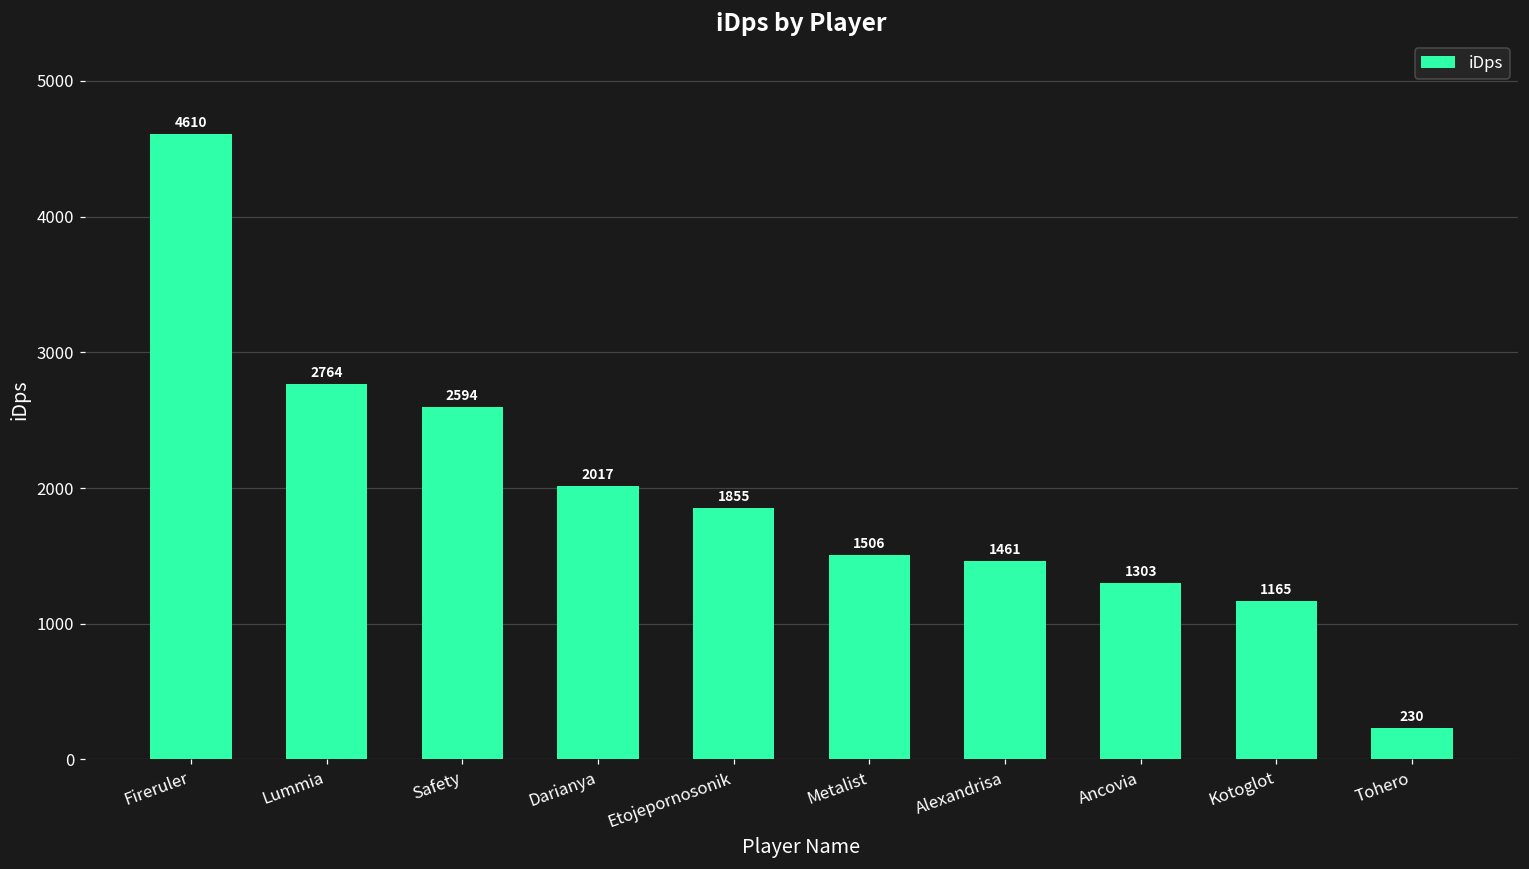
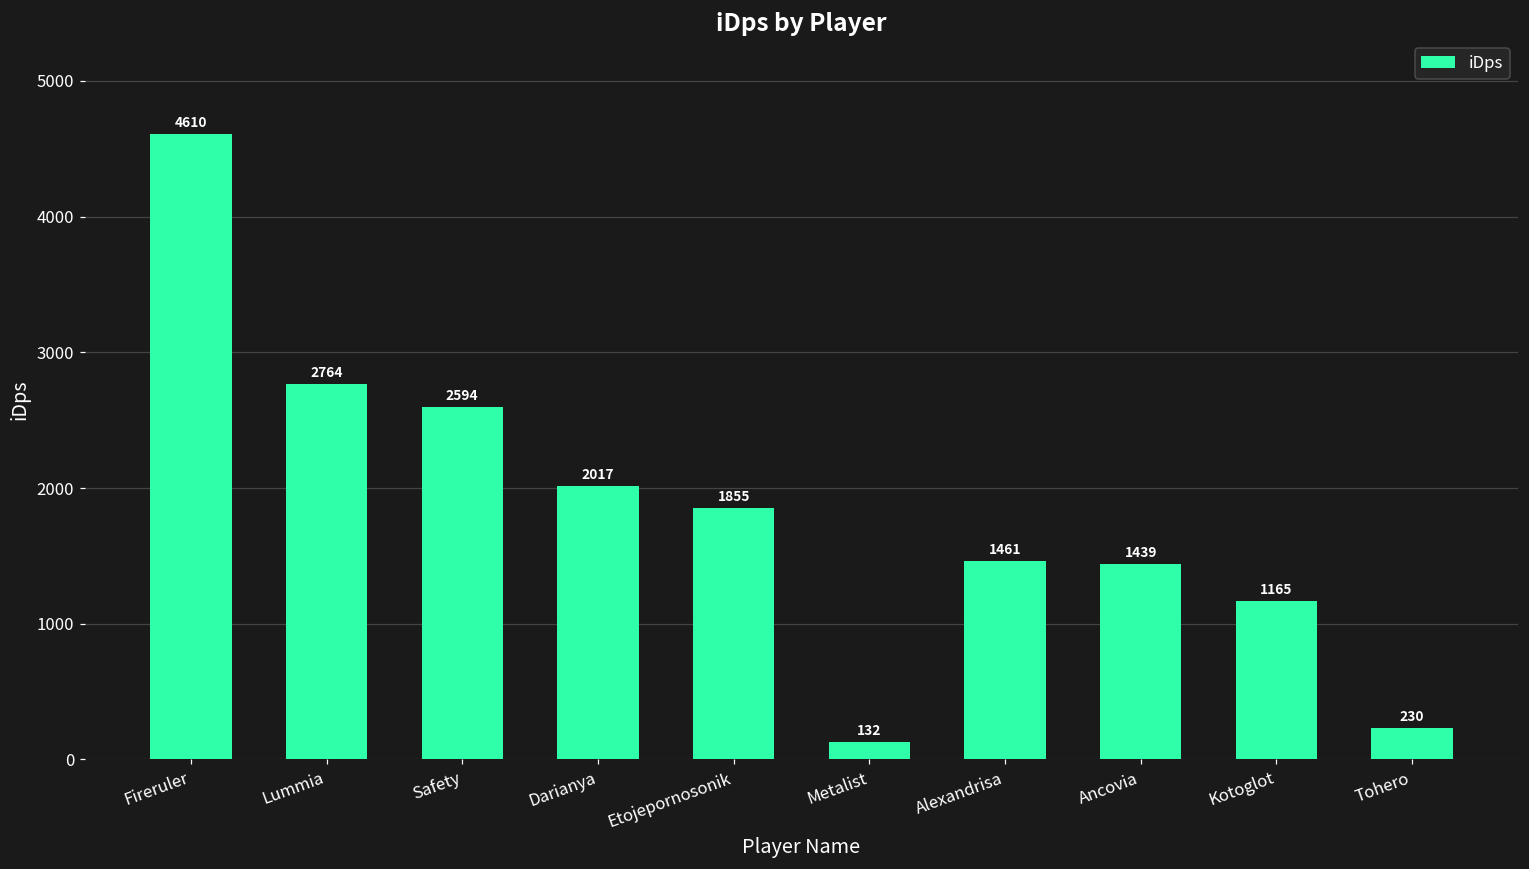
  {
    "Fireruler": 4610,
    "Lummia": 2764,
    "Safety": 2594,
    "Darianya": 2017,
    "Etojepornosonik": 1855,
-   "Metalist": 1506,
+   "Metalist": 132,
    "Alexandrisa": 1461,
-   "Ancovia": 1303,
+   "Ancovia": 1439,
    "Kotoglot": 1165,
    "Tohero": 230
  }
